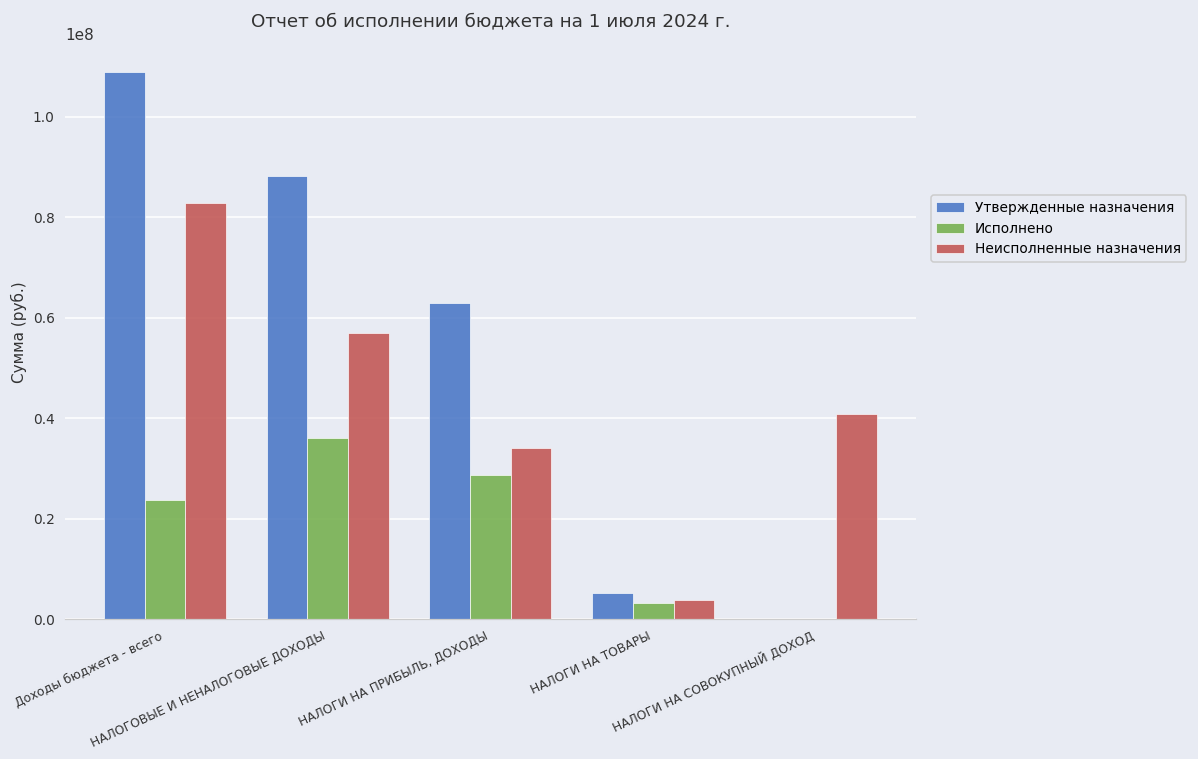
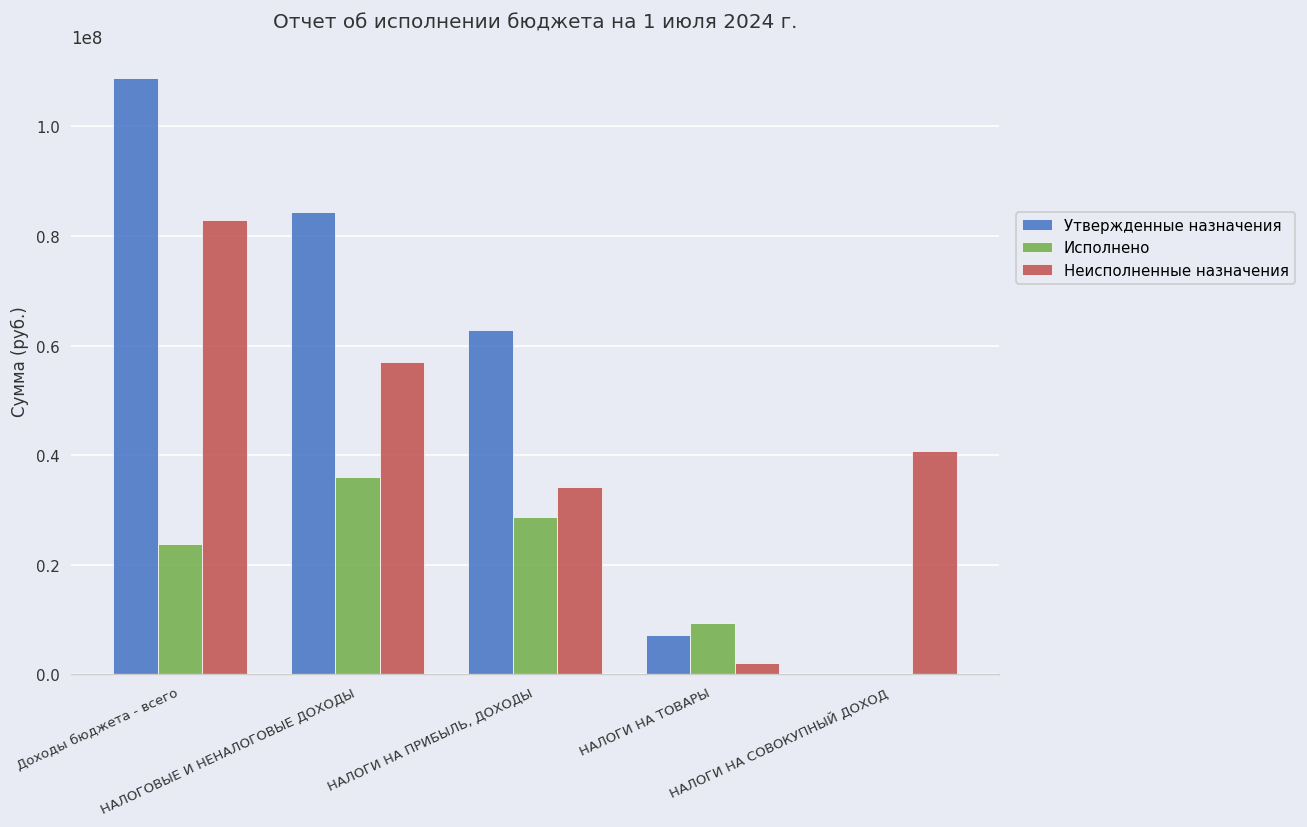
  {
    "Утвержденные назначения": {
      "Доходы бюджета - всего": 109000000,
-     "НАЛОГОВЫЕ И НЕНАЛОГОВЫЕ ДОХОДЫ": 88000000,
+     "НАЛОГОВЫЕ И НЕНАЛОГОВЫЕ ДОХОДЫ": 84000000,
      "НАЛОГИ НА ПРИБЫЛЬ, ДОХОДЫ": 63000000,
-     "НАЛОГИ НА ТОВАРЫ": 5000000
+     "НАЛОГИ НА ТОВАРЫ": 7000000
    },
    "Исполнено": {
      "Доходы бюджета - всего": 24000000,
      "НАЛОГОВЫЕ И НЕНАЛОГОВЫЕ ДОХОДЫ": 36000000,
      "НАЛОГИ НА ПРИБЫЛЬ, ДОХОДЫ": 29000000,
-     "НАЛОГИ НА ТОВАРЫ": 3000000
+     "НАЛОГИ НА ТОВАРЫ": 9000000
    },
    "Неисполненные назначения": {
      "Доходы бюджета - всего": 83000000,
      "НАЛОГОВЫЕ И НЕНАЛОГОВЫЕ ДОХОДЫ": 57000000,
      "НАЛОГИ НА ПРИБЫЛЬ, ДОХОДЫ": 34000000,
-     "НАЛОГИ НА ТОВАРЫ": 4000000,
+     "НАЛОГИ НА ТОВАРЫ": 2000000,
      "НАЛОГИ НА СОВОКУПНЫЙ ДОХОД": 41000000
    }
  }
